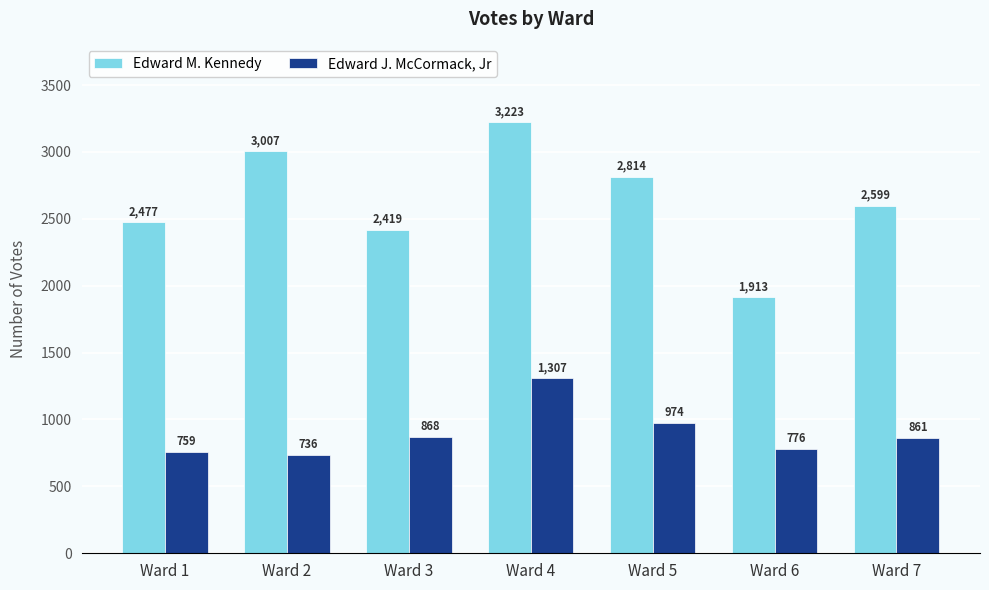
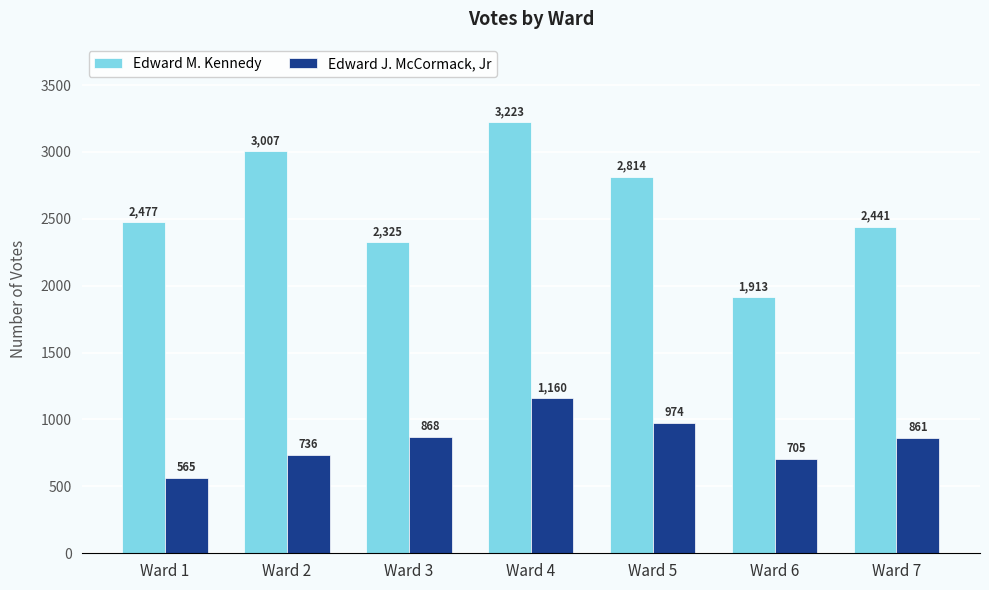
  {
    "Edward M. Kennedy": {
      "Ward 1": "2,477",
      "Ward 2": "3,007",
-     "Ward 3": "2,419",
+     "Ward 3": "2,325",
      "Ward 4": "3,223",
      "Ward 5": "2,814",
      "Ward 6": "1,913",
-     "Ward 7": "2,599"
+     "Ward 7": "2,441"
    },
    "Edward J. McCormack, Jr": {
-     "Ward 1": "759",
+     "Ward 1": "565",
      "Ward 2": "736",
      "Ward 3": "868",
-     "Ward 4": "1,307",
+     "Ward 4": "1,160",
      "Ward 5": "974",
-     "Ward 6": "776",
+     "Ward 6": "705",
      "Ward 7": "861"
    }
  }
